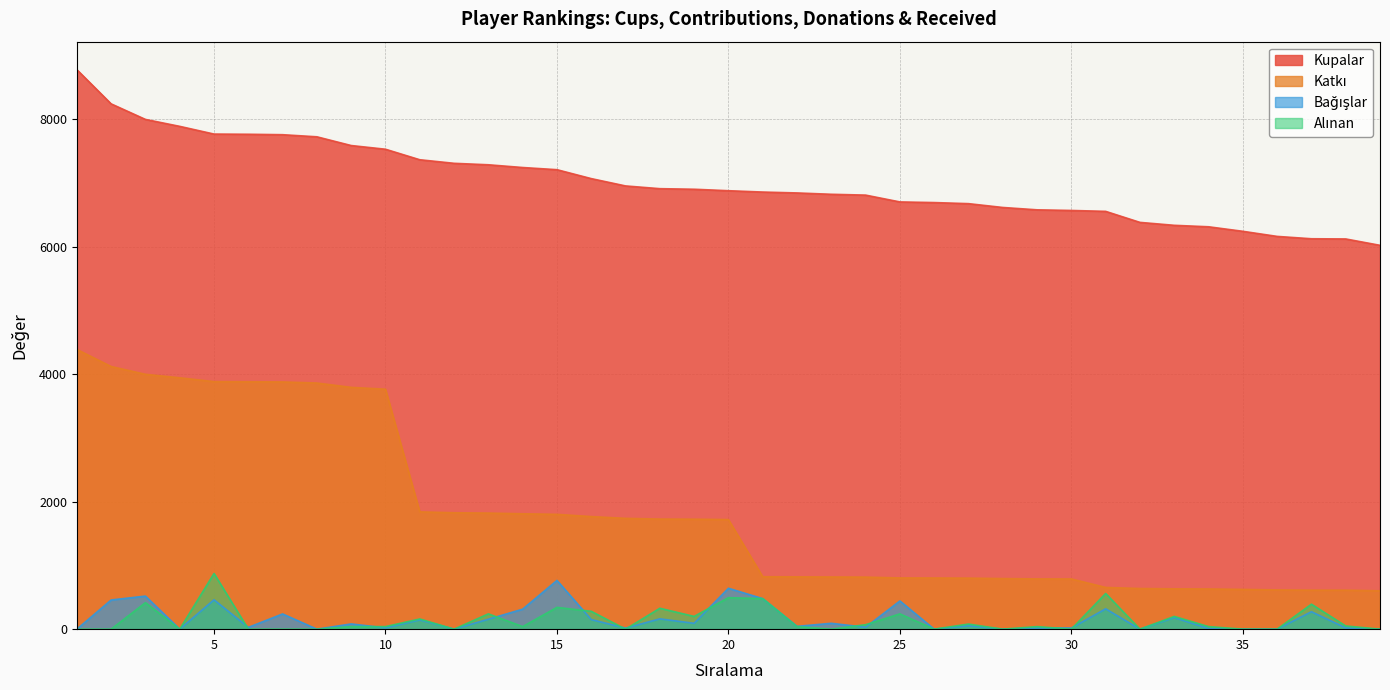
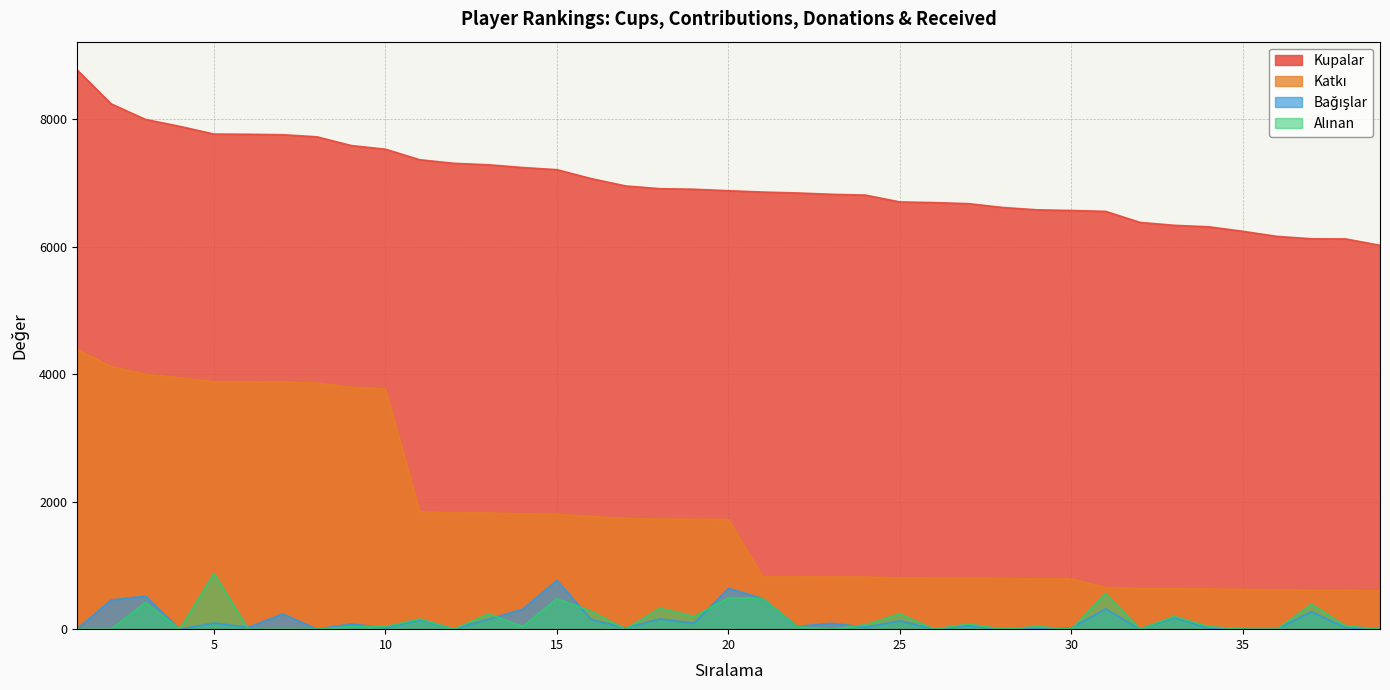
  {
    "Bağışlar": {
-     "5": 500,
+     "5": 100,
      "15": 800,
      "20": 600,
-     "25": 400
+     "25": 100
    },
    "Alınan": {
      "5": 900,
-     "15": 300,
+     "15": 500,
      "20": 500,
      "25": 200
    }
  }
